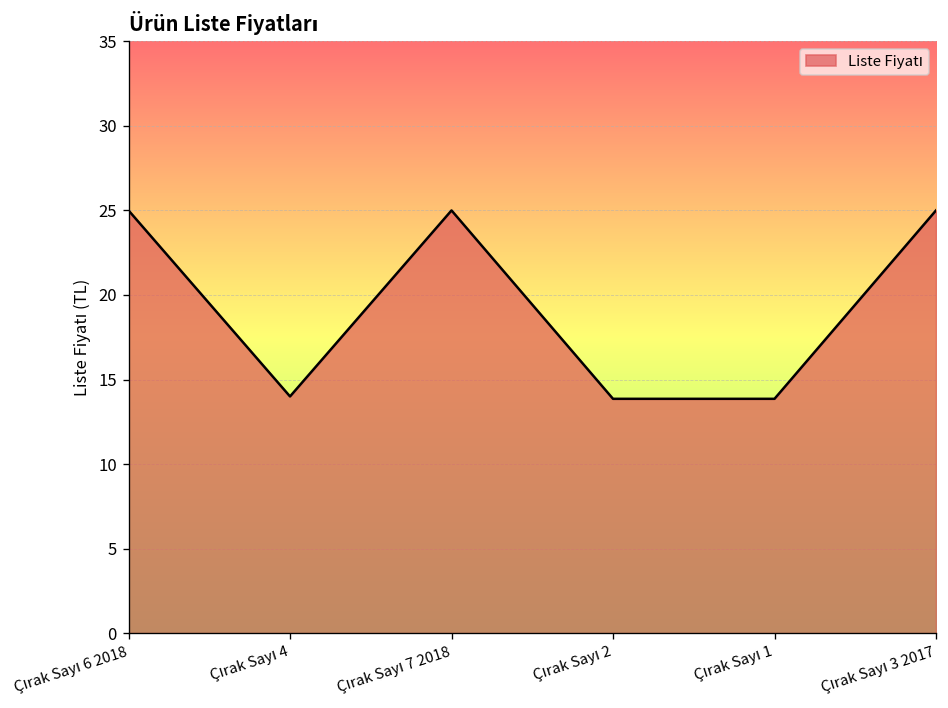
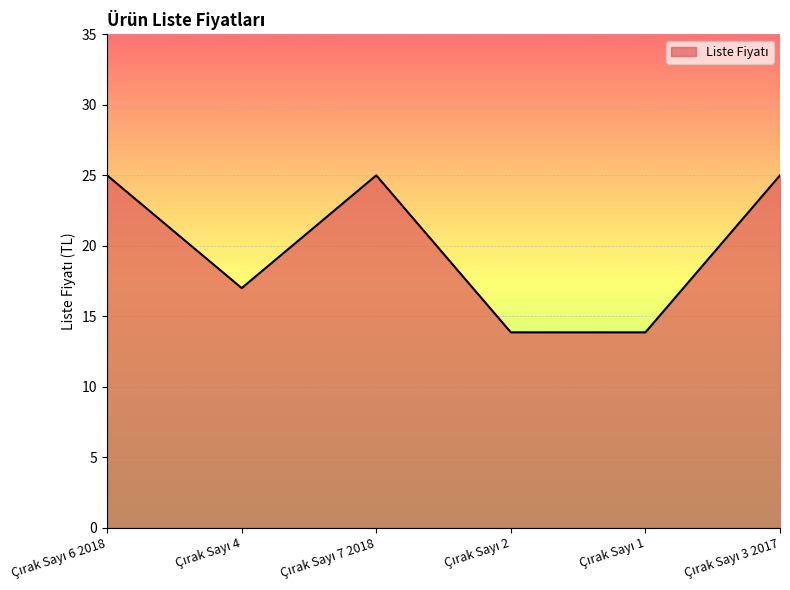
  {
    "Çırak Sayı 6 2018": 25,
-   "Çırak Sayı 4": 14,
+   "Çırak Sayı 4": 17,
    "Çırak Sayı 7 2018": 25,
    "Çırak Sayı 2": 14,
    "Çırak Sayı 1": 14,
    "Çırak Sayı 3 2017": 25
  }
